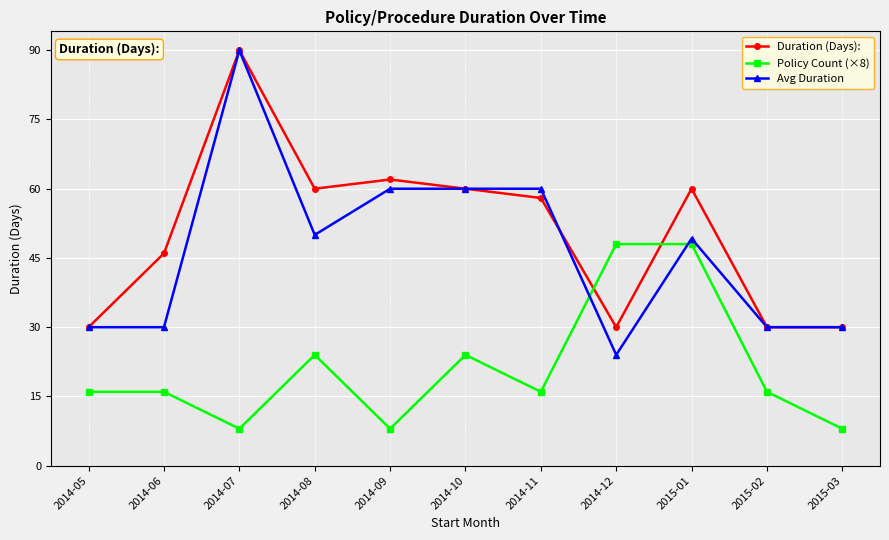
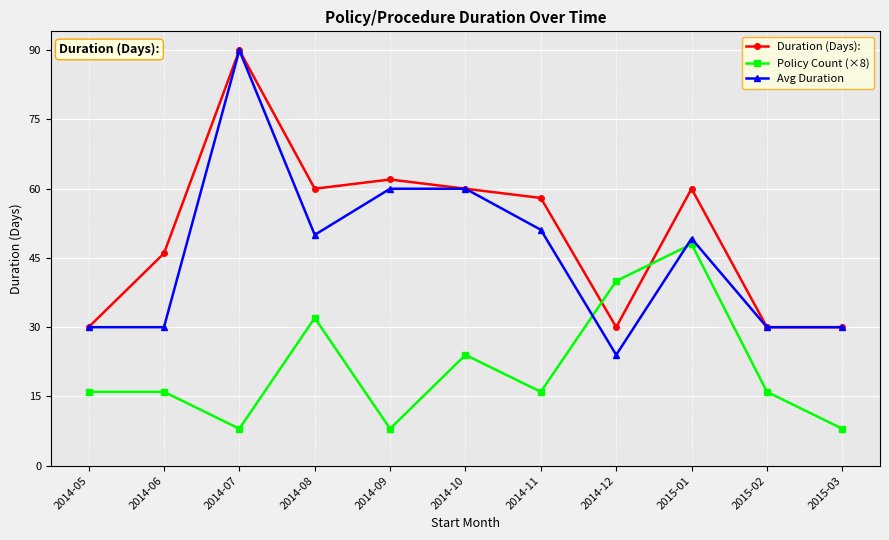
  {
    "Duration (Days):": {
      "2014-06": 46,
      "2014-08": 60,
      "2014-09": 62,
      "2014-11": 58,
      "2014-12": 30,
      "2015-01": 60
    },
    "Policy Count (×8)": {
      "2014-05": 16,
      "2014-06": 16,
      "2014-07": 8,
-     "2014-08": 24,
+     "2014-08": 32,
      "2014-09": 8,
      "2014-10": 24,
      "2014-11": 16,
-     "2014-12": 48,
+     "2014-12": 40,
      "2015-01": 48,
      "2015-02": 16,
      "2015-03": 8
    },
    "Avg Duration": {
      "2014-06": 30,
      "2014-08": 50,
      "2014-09": 60,
-     "2014-11": 60,
+     "2014-11": 51,
      "2014-12": 24,
      "2015-01": 49
    }
  }
